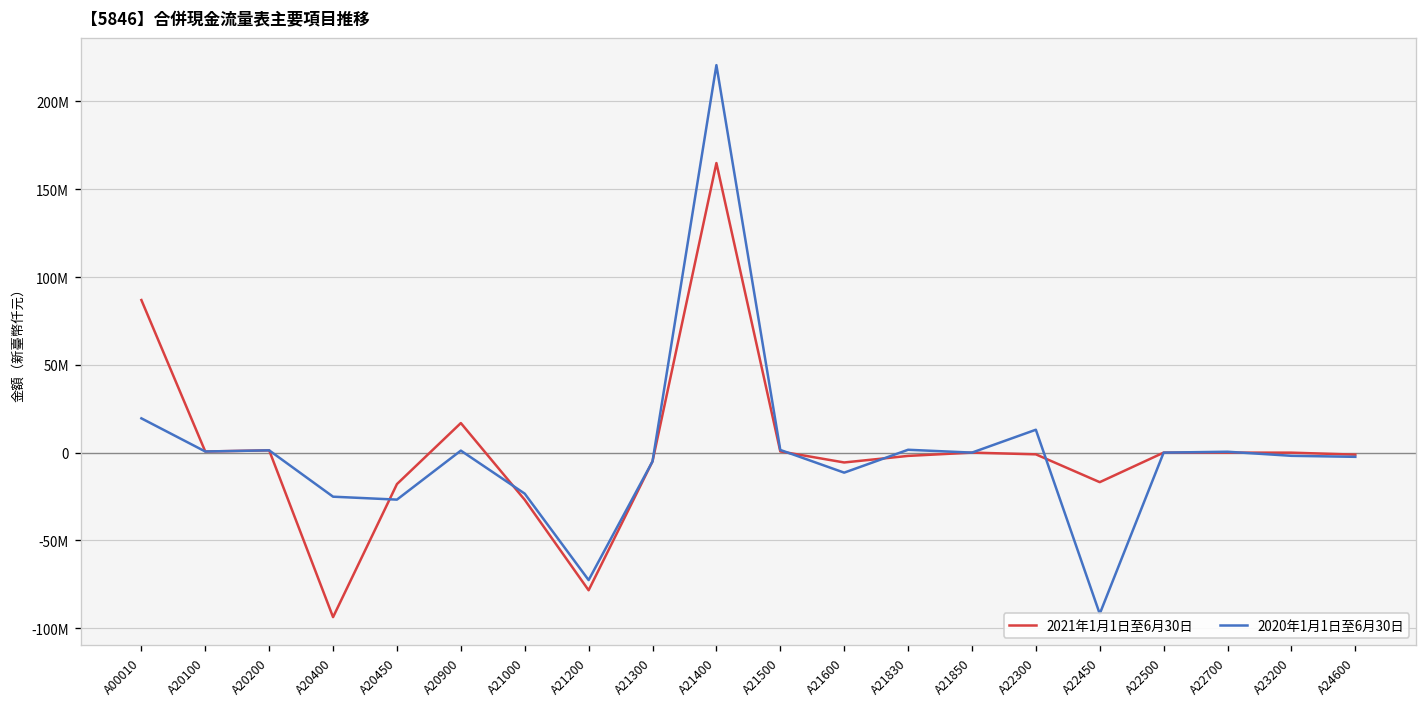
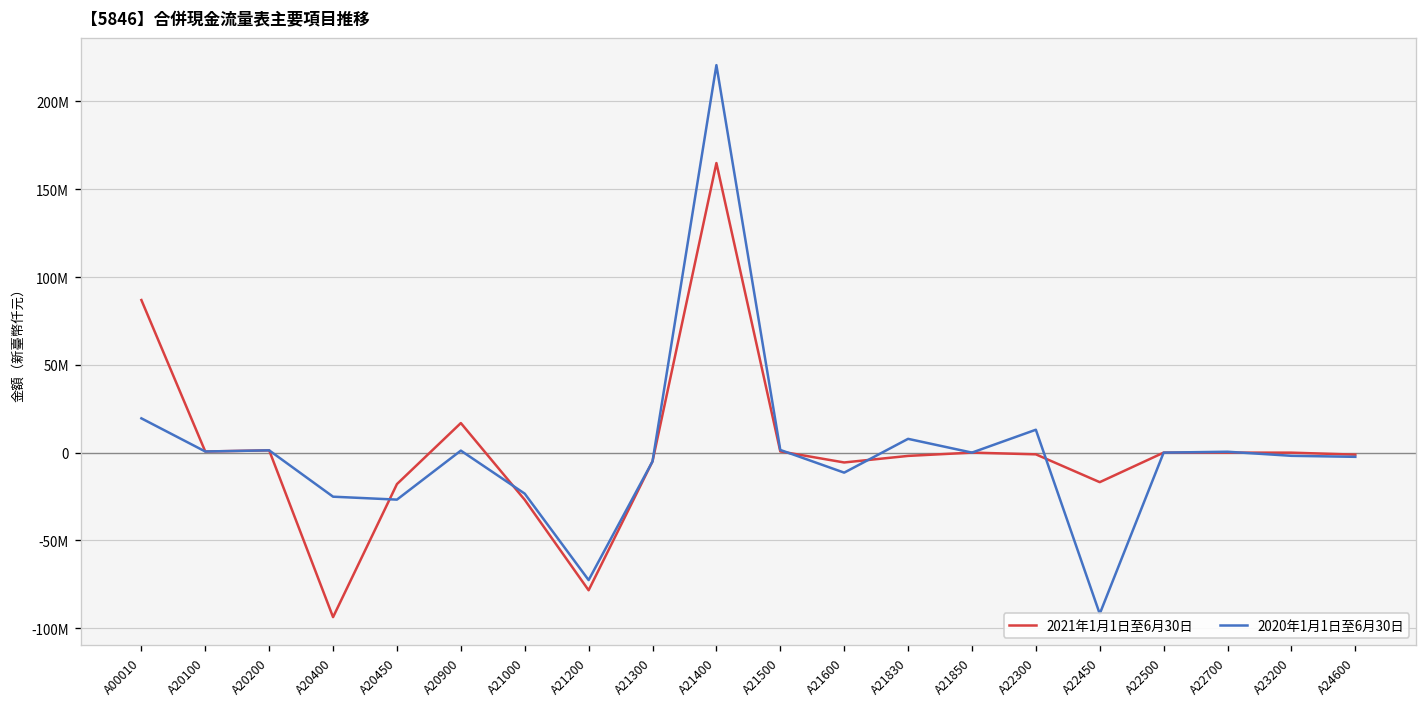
  {
    "2021年1月1日至6月30日": {
      "A00010": 87000000,
      "A20400": -94000000,
      "A20450": -18000000,
      "A20900": 17000000,
      "A21000": -27000000,
      "A21200": -78000000,
      "A21400": 165000000,
      "A21600": -6000000,
      "A21830": -2000000,
      "A22300": -1000000,
      "A22450": -17000000,
      "A23200": 0
    },
    "2020年1月1日至6月30日": {
      "A00010": 20000000,
      "A20400": -25000000,
      "A20450": -27000000,
      "A20900": 1000000,
      "A21000": -23000000,
      "A21200": -73000000,
      "A21400": 221000000,
      "A21600": -11000000,
-     "A21830": 2000000,
+     "A21830": 8000000,
      "A22300": 13000000,
      "A22450": -92000000,
      "A23200": -2000000
    }
  }
